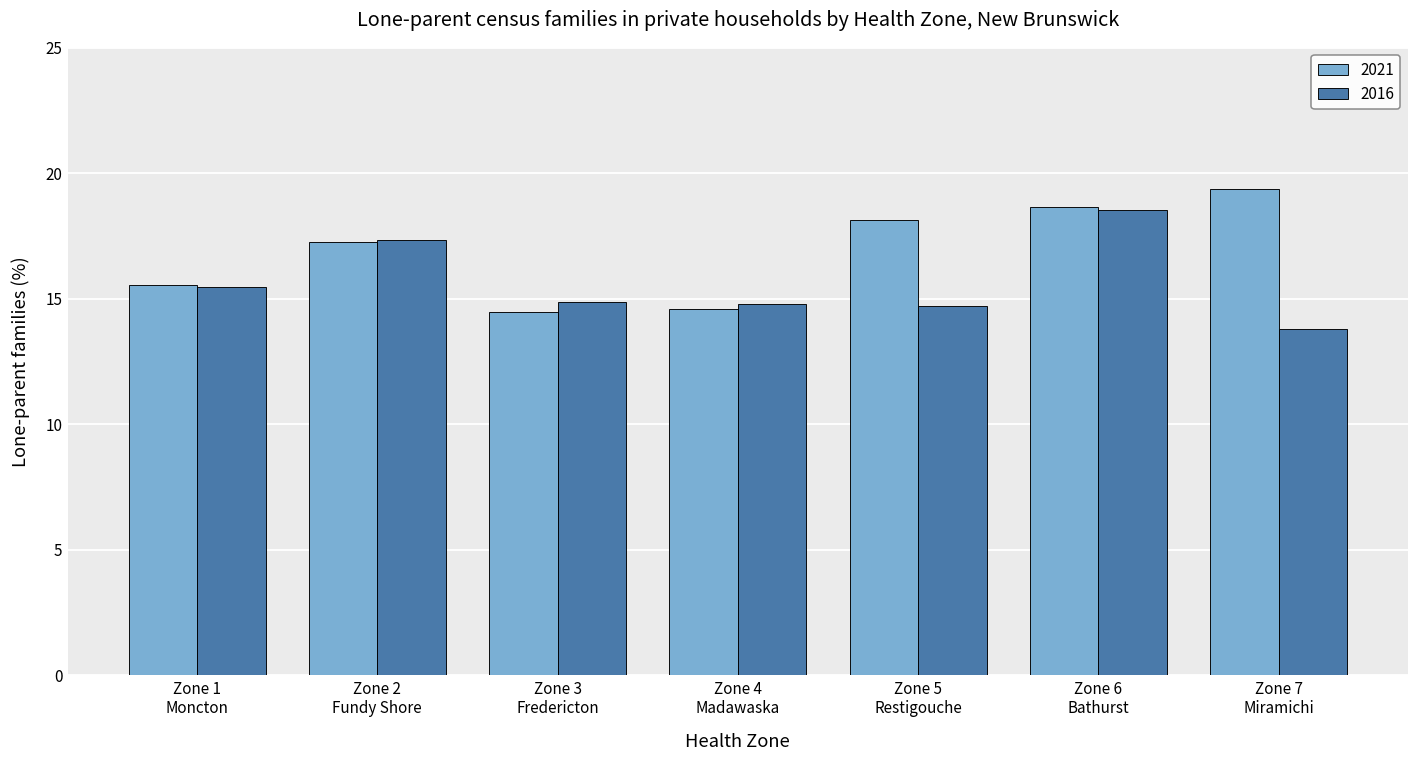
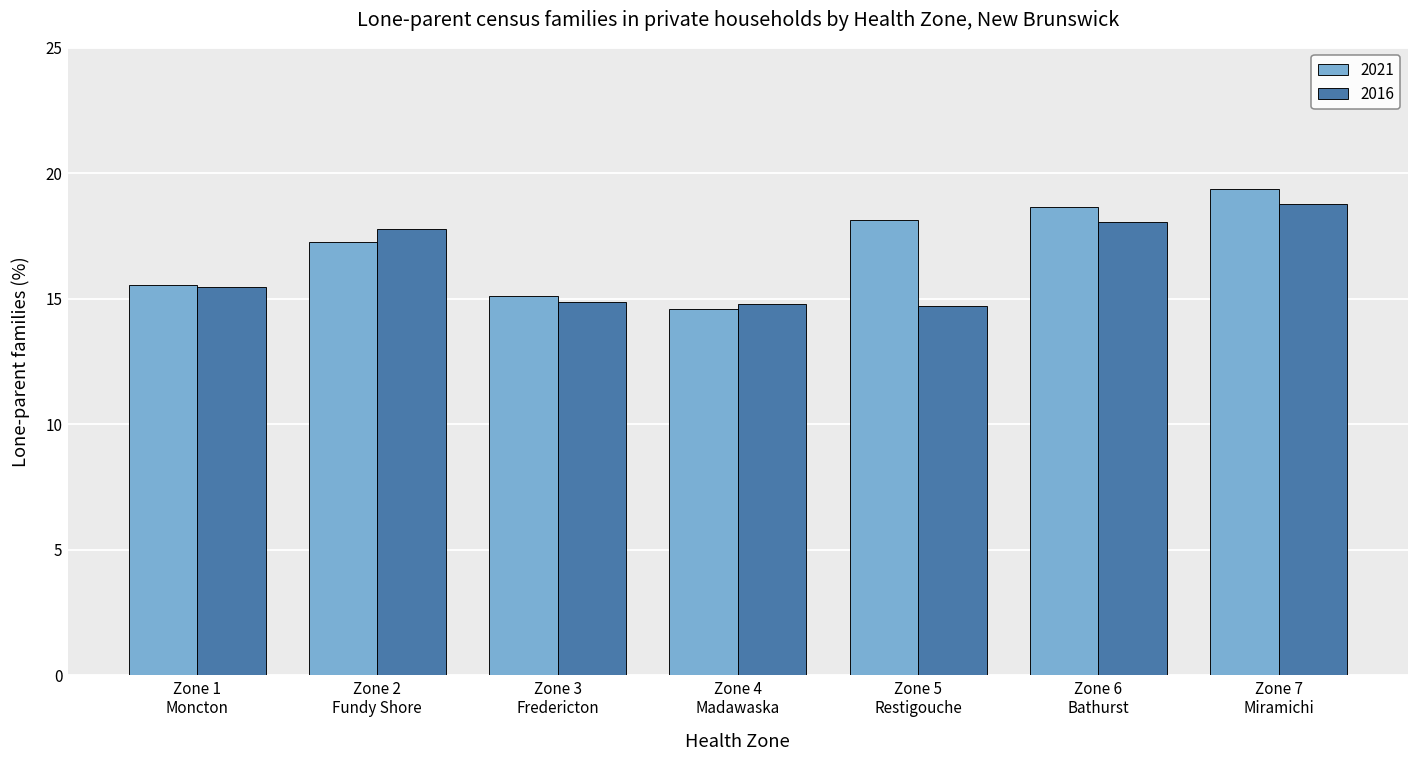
  {
    "2021": {
      "Zone 1 Moncton": 15.5,
      "Zone 2 Fundy Shore": 17.3,
-     "Zone 3 Fredericton": 14.5,
+     "Zone 3 Fredericton": 15.1,
      "Zone 4 Madawaska": 14.6,
      "Zone 5 Restigouche": 18.1,
      "Zone 6 Bathurst": 18.7,
      "Zone 7 Miramichi": 19.4
    },
    "2016": {
      "Zone 1 Moncton": 15.5,
-     "Zone 2 Fundy Shore": 17.4,
+     "Zone 2 Fundy Shore": 17.8,
      "Zone 3 Fredericton": 14.9,
      "Zone 4 Madawaska": 14.8,
      "Zone 5 Restigouche": 14.7,
-     "Zone 6 Bathurst": 18.5,
-     "Zone 7 Miramichi": 13.8
+     "Zone 6 Bathurst": 18.1,
+     "Zone 7 Miramichi": 18.8
    }
  }
